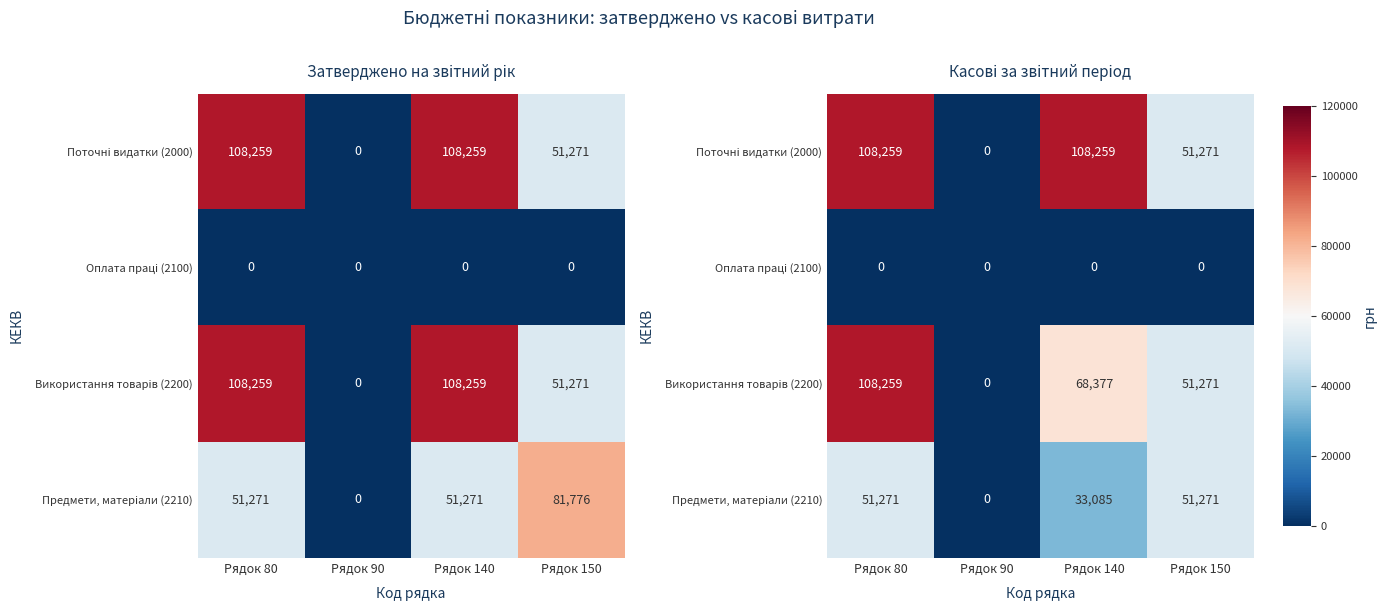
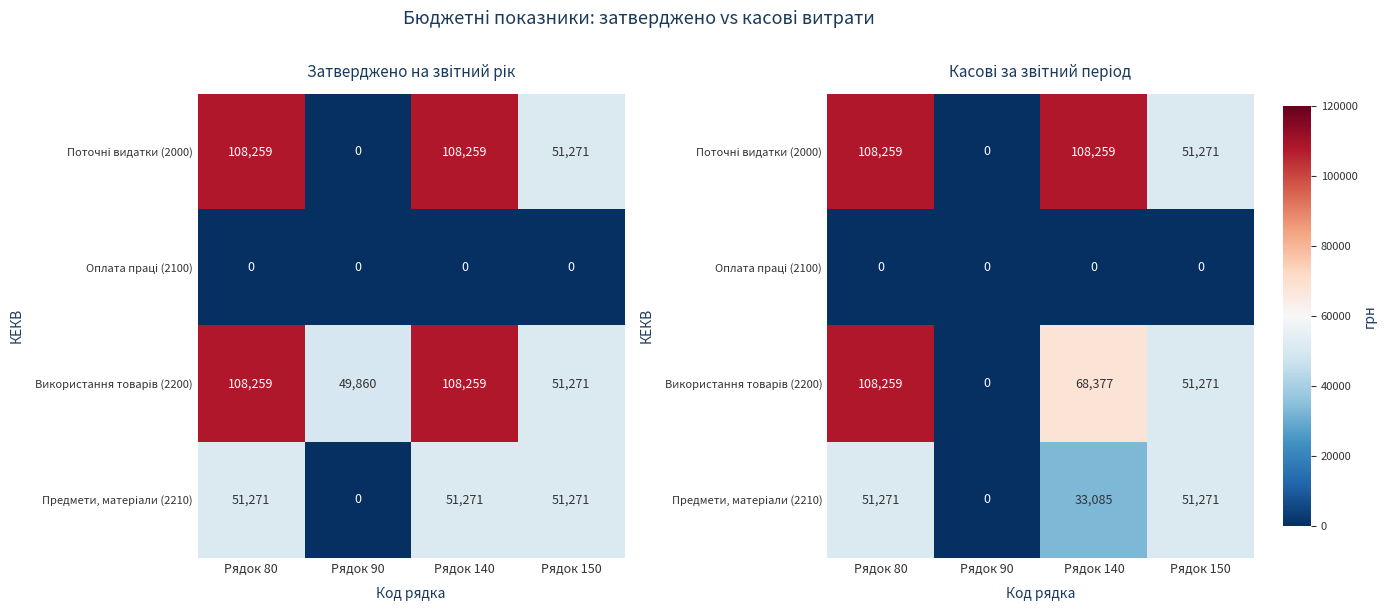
  {
    "Затверджено на звітний рік": {
      "Поточні видатки (2000)": {
        "Рядок 80": "108,259",
        "Рядок 90": "0",
        "Рядок 140": "108,259",
        "Рядок 150": "51,271"
      },
      "Оплата праці (2100)": {
        "Рядок 80": "0",
        "Рядок 90": "0",
        "Рядок 140": "0",
        "Рядок 150": "0"
      },
      "Використання товарів (2200)": {
        "Рядок 80": "108,259",
-       "Рядок 90": "0",
+       "Рядок 90": "49,860",
        "Рядок 140": "108,259",
        "Рядок 150": "51,271"
      },
      "Предмети, матеріали (2210)": {
        "Рядок 80": "51,271",
        "Рядок 90": "0",
        "Рядок 140": "51,271",
-       "Рядок 150": "81,776"
+       "Рядок 150": "51,271"
      }
    },
    "Касові за звітний період": {
      "Поточні видатки (2000)": {
        "Рядок 80": "108,259",
        "Рядок 90": "0",
        "Рядок 140": "108,259",
        "Рядок 150": "51,271"
      },
      "Оплата праці (2100)": {
        "Рядок 80": "0",
        "Рядок 90": "0",
        "Рядок 140": "0",
        "Рядок 150": "0"
      },
      "Використання товарів (2200)": {
        "Рядок 80": "108,259",
        "Рядок 90": "0",
        "Рядок 140": "68,377",
        "Рядок 150": "51,271"
      },
      "Предмети, матеріали (2210)": {
        "Рядок 80": "51,271",
        "Рядок 90": "0",
        "Рядок 140": "33,085",
        "Рядок 150": "51,271"
      }
    }
  }
